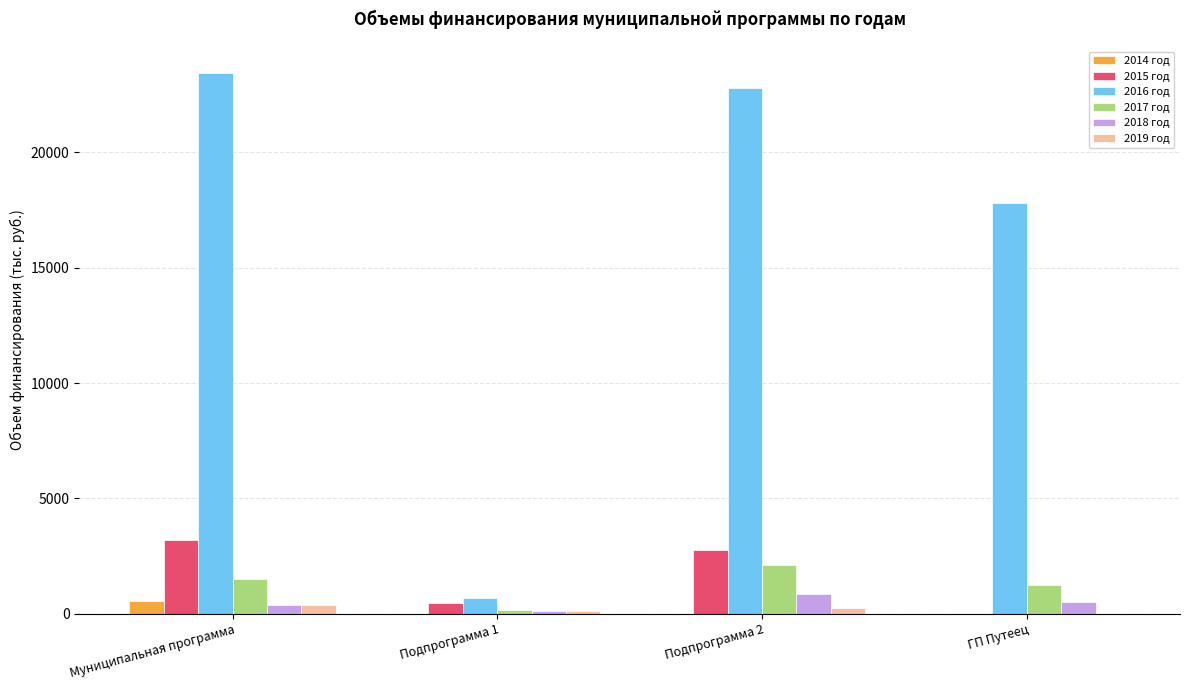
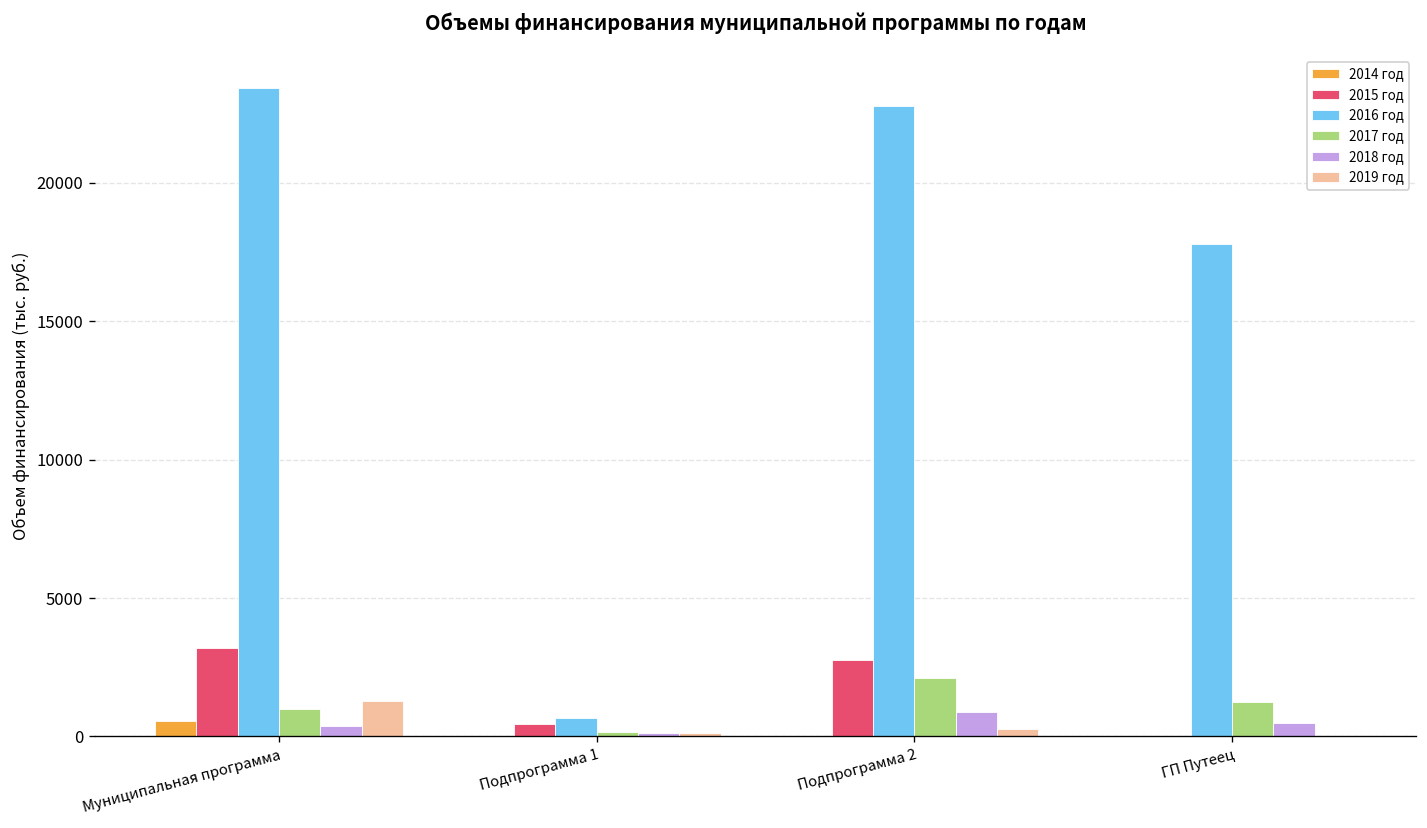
  {
    "2014 год": {
      "Муниципальная программа": 600,
      "Подпрограмма 1": 0,
      "Подпрограмма 2": 0,
      "ГП Путеец": 0
    },
    "2015 год": {
      "Муниципальная программа": 3200,
      "Подпрограмма 1": 500,
      "Подпрограмма 2": 2800,
      "ГП Путеец": 0
    },
    "2016 год": {
      "Муниципальная программа": 23400,
      "Подпрограмма 1": 700,
      "Подпрограмма 2": 22800,
      "ГП Путеец": 17800
    },
    "2017 год": {
-     "Муниципальная программа": 1500,
+     "Муниципальная программа": 1000,
      "Подпрограмма 1": 200,
      "Подпрограмма 2": 2100,
      "ГП Путеец": 1300
    },
    "2018 год": {
      "Муниципальная программа": 400,
      "Подпрограмма 1": 100,
      "Подпрограмма 2": 900,
      "ГП Путеец": 500
    },
    "2019 год": {
-     "Муниципальная программа": 400,
+     "Муниципальная программа": 1300,
      "Подпрограмма 1": 100,
      "Подпрограмма 2": 300,
      "ГП Путеец": 0
    }
  }
